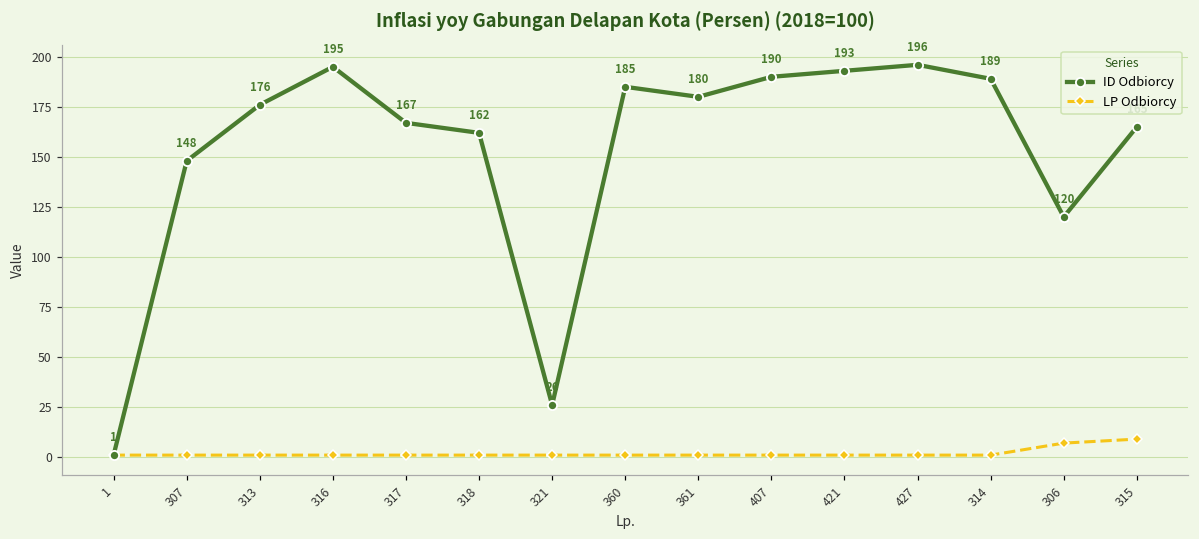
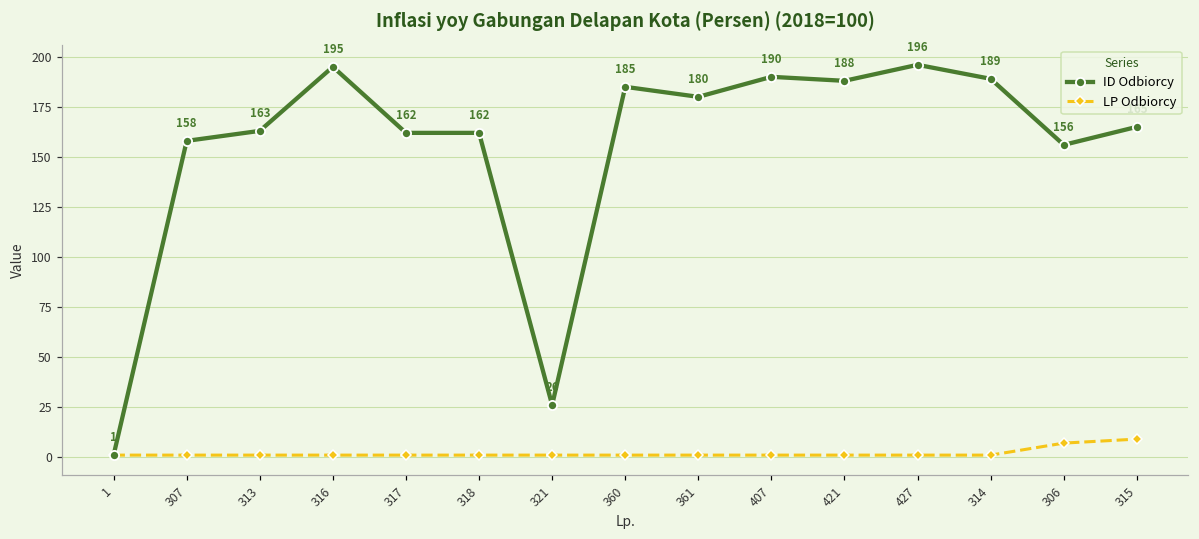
  {
    "ID Odbiorcy": {
-     "307": 148,
-     "313": 176,
+     "307": 158,
+     "313": 163,
      "316": 195,
-     "317": 167,
+     "317": 162,
      "318": 162,
      "360": 185,
      "361": 180,
      "407": 190,
-     "421": 193,
+     "421": 188,
      "427": 196,
      "314": 189,
-     "306": 120
+     "306": 156
    },
    "LP Odbiorcy": {
      "307": 1,
      "313": 1,
      "316": 1,
      "317": 1,
      "318": 1,
      "321": 1,
      "360": 1,
      "361": 1,
      "407": 1,
      "421": 1,
      "427": 1,
      "314": 1,
      "306": 7,
      "315": 9
    }
  }
